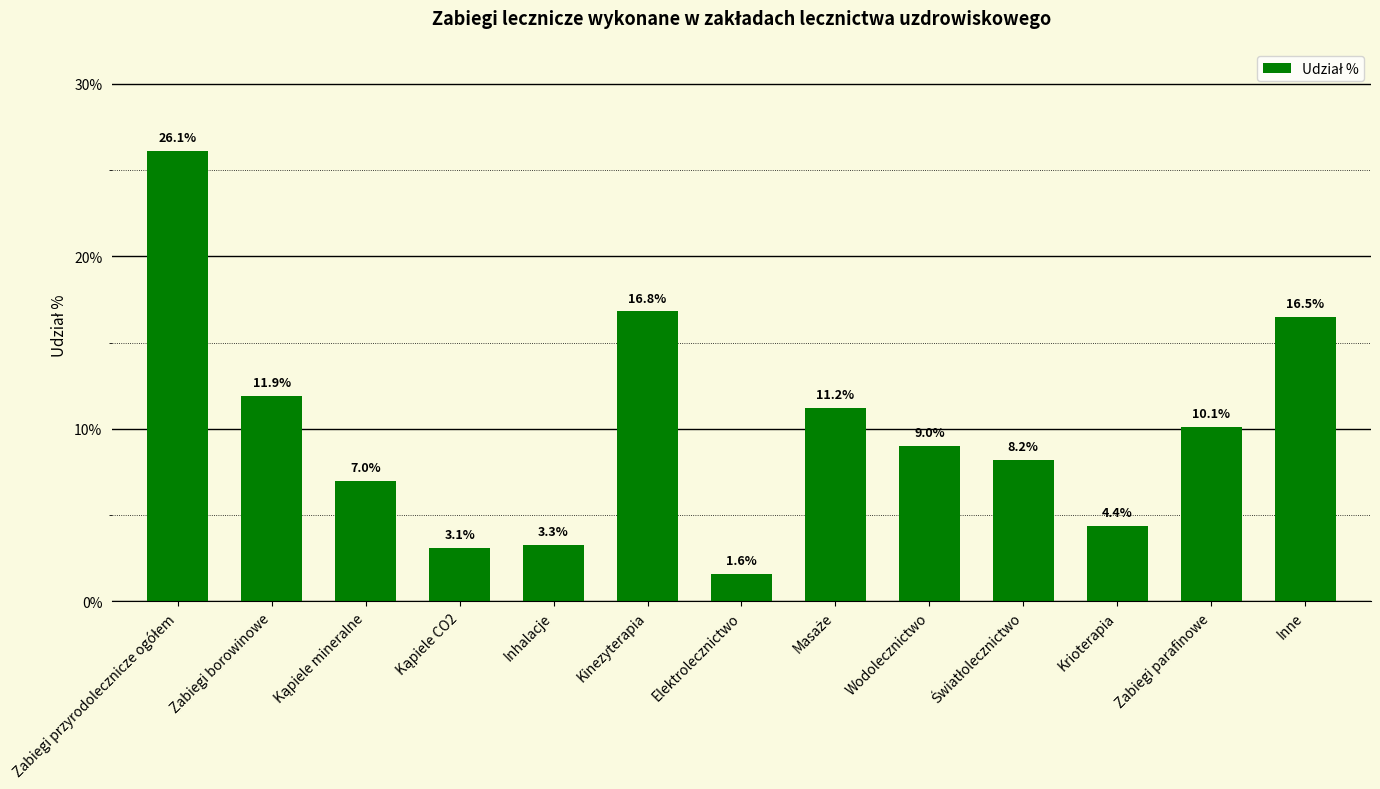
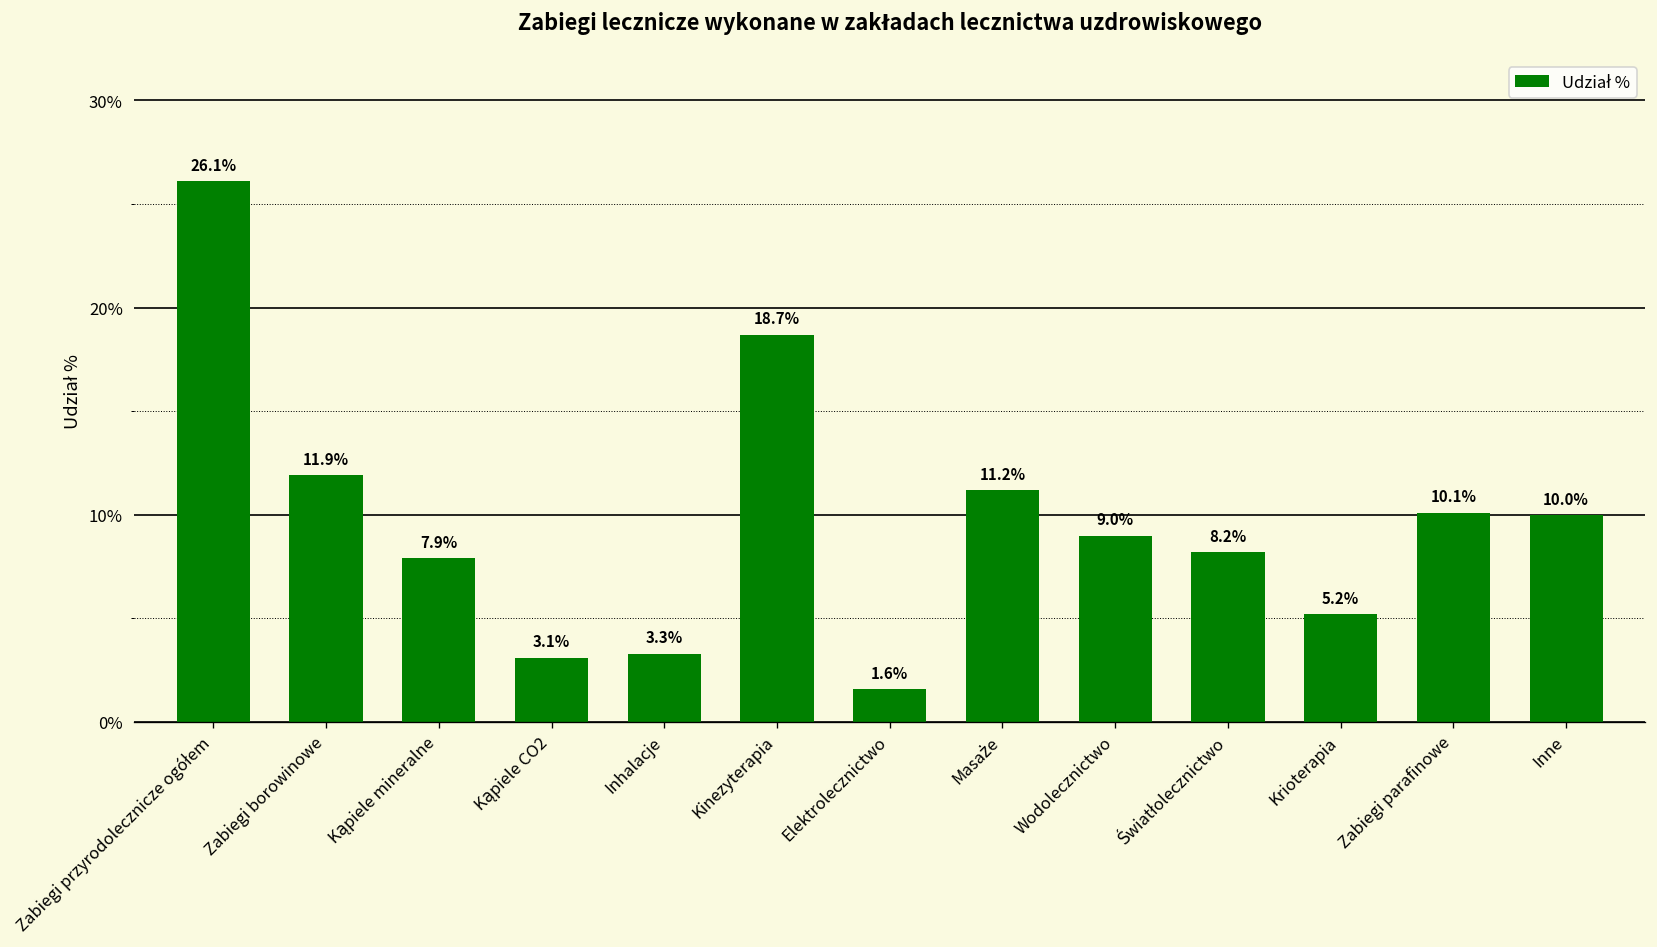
  {
    "Zabiegi przyrodolecznicze ogółem": "26.1%",
    "Zabiegi borowinowe": "11.9%",
-   "Kąpiele mineralne": "7.0%",
+   "Kąpiele mineralne": "7.9%",
    "Kąpiele CO2": "3.1%",
    "Inhalacje": "3.3%",
-   "Kinezyterapia": "16.8%",
+   "Kinezyterapia": "18.7%",
    "Elektrolecznictwo": "1.6%",
    "Masaże": "11.2%",
    "Wodolecznictwo": "9.0%",
    "Światłolecznictwo": "8.2%",
-   "Krioterapia": "4.4%",
+   "Krioterapia": "5.2%",
    "Zabiegi parafinowe": "10.1%",
-   "Inne": "16.5%"
+   "Inne": "10.0%"
  }
